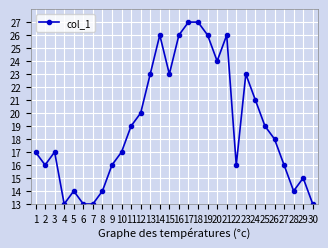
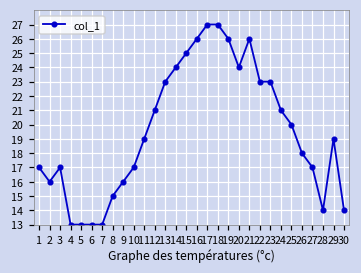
  {
    "1": 17,
    "2": 16,
    "3": 17,
    "4": 13,
-   "5": 14,
+   "5": 13,
    "6": 13,
    "7": 13,
-   "8": 14,
+   "8": 15,
    "9": 16,
    "10": 17,
    "11": 19,
-   "12": 20,
+   "12": 21,
    "13": 23,
-   "14": 26,
-   "15": 23,
+   "14": 24,
+   "15": 25,
    "16": 26,
    "17": 27,
    "18": 27,
    "19": 26,
    "20": 24,
    "21": 26,
-   "22": 16,
+   "22": 23,
    "23": 23,
    "24": 21,
-   "25": 19,
+   "25": 20,
    "26": 18,
-   "27": 16,
+   "27": 17,
    "28": 14,
-   "29": 15,
-   "30": 13
+   "29": 19,
+   "30": 14
  }
